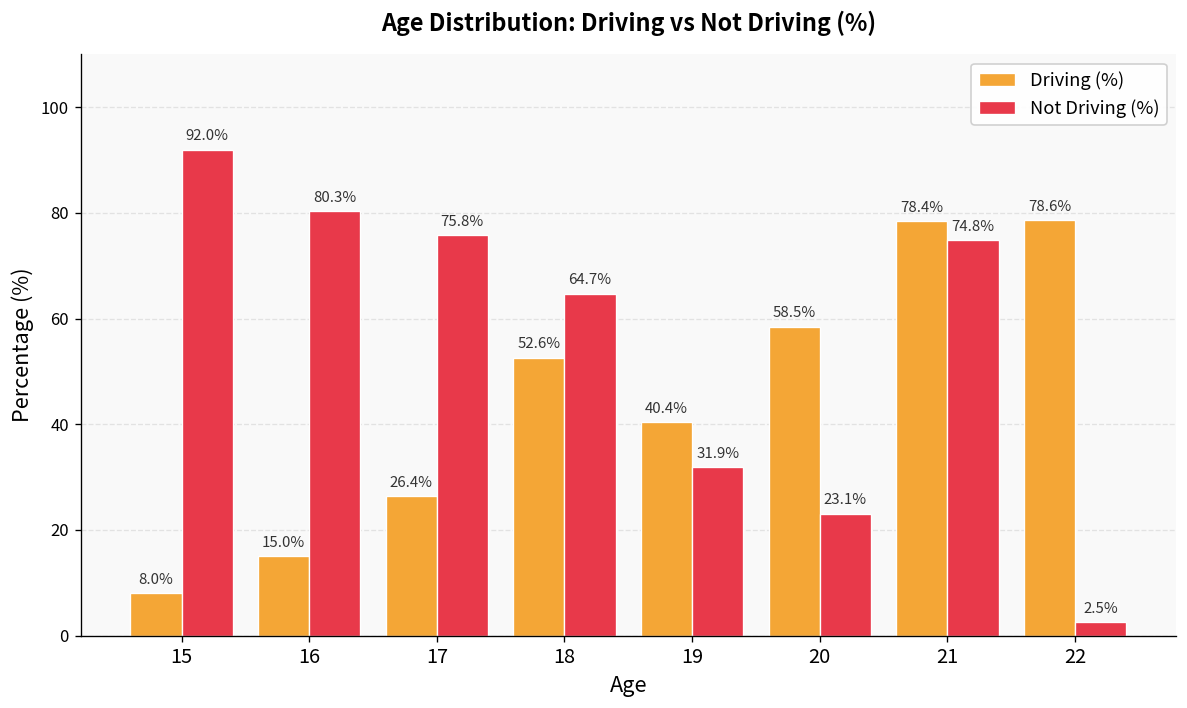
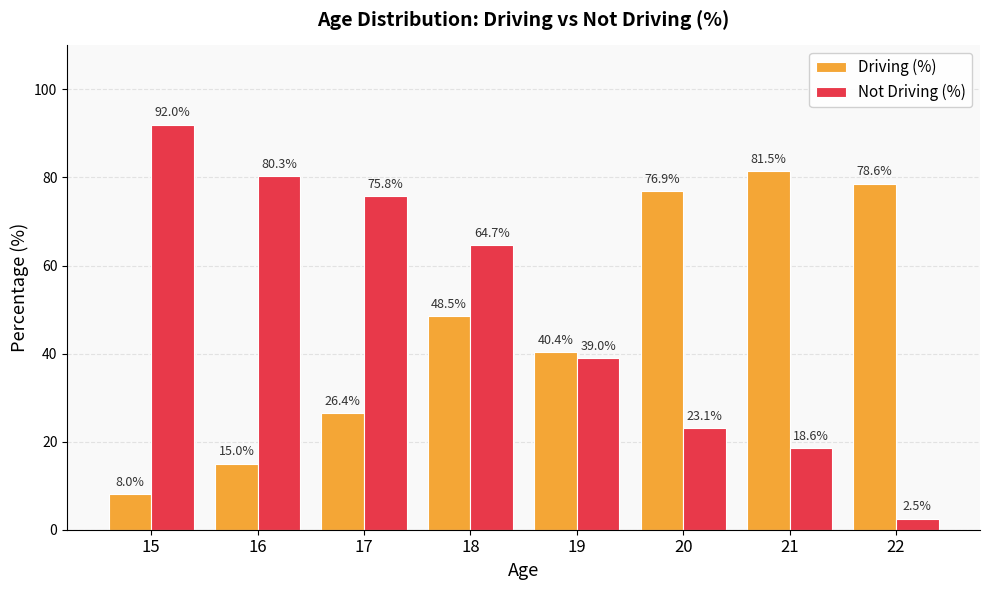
  {
    "Driving (%)": {
      "15": "8.0%",
      "16": "15.0%",
      "17": "26.4%",
-     "18": "52.6%",
+     "18": "48.5%",
      "19": "40.4%",
-     "20": "58.5%",
-     "21": "78.4%",
+     "20": "76.9%",
+     "21": "81.5%",
      "22": "78.6%"
    },
    "Not Driving (%)": {
      "15": "92.0%",
      "16": "80.3%",
      "17": "75.8%",
      "18": "64.7%",
-     "19": "31.9%",
+     "19": "39.0%",
      "20": "23.1%",
-     "21": "74.8%",
+     "21": "18.6%",
      "22": "2.5%"
    }
  }
